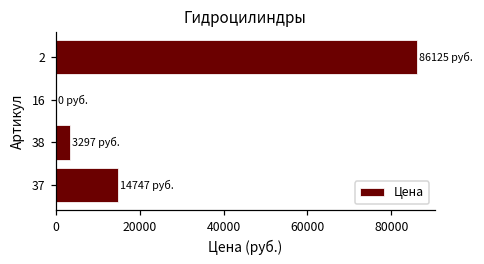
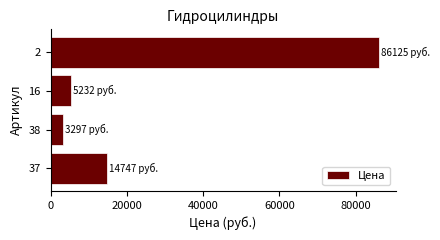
  {
    "2": 86125,
-   "16": 0,
+   "16": 5232,
    "38": 3297,
    "37": 14747
  }
